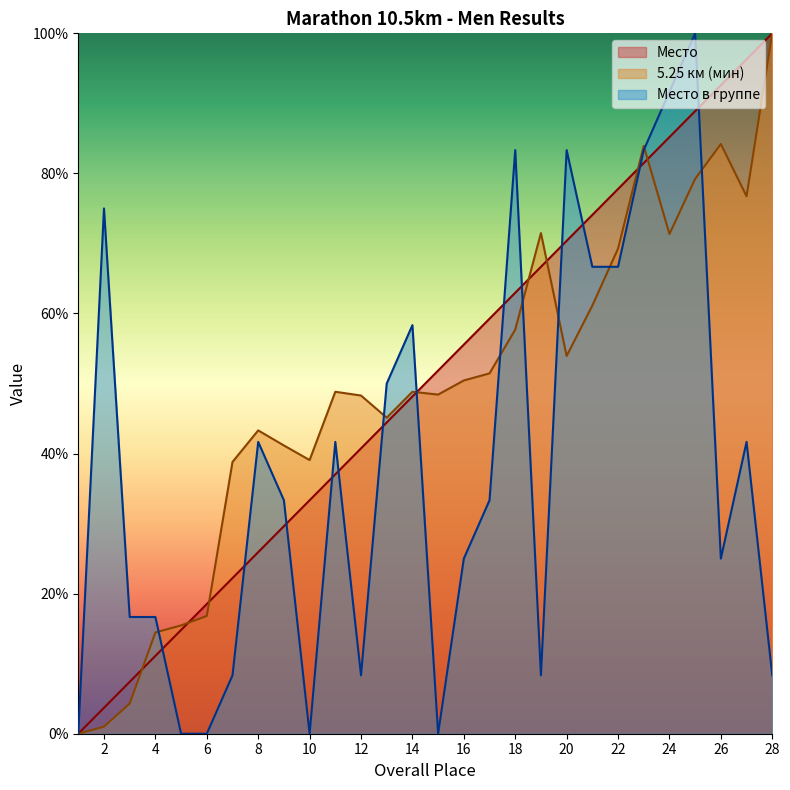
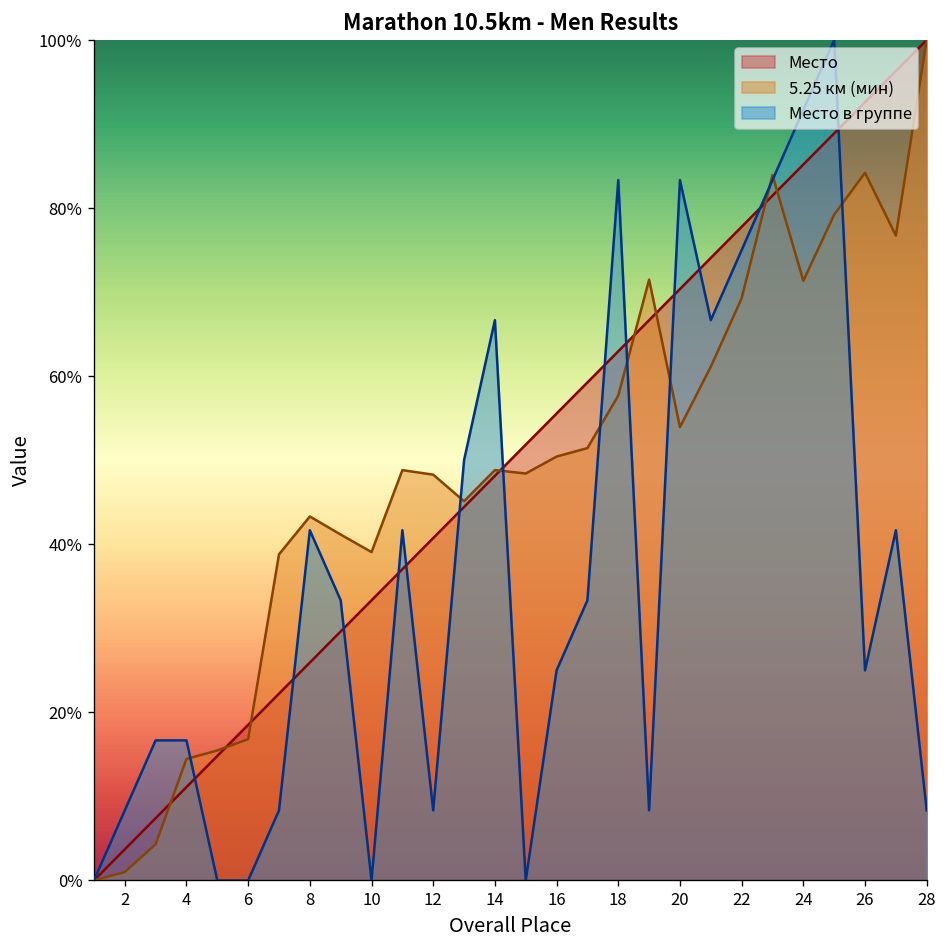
  {
    "Место в группе": {
-     "2": "75%",
+     "2": "8%",
      "4": "17%",
      "6": "0%",
      "8": "42%",
      "10": "0%",
      "12": "8%",
-     "14": "58%",
+     "14": "67%",
      "16": "25%",
      "18": "83%",
      "20": "83%",
-     "22": "67%",
+     "22": "75%",
      "26": "25%",
      "28": "8%"
    }
  }
